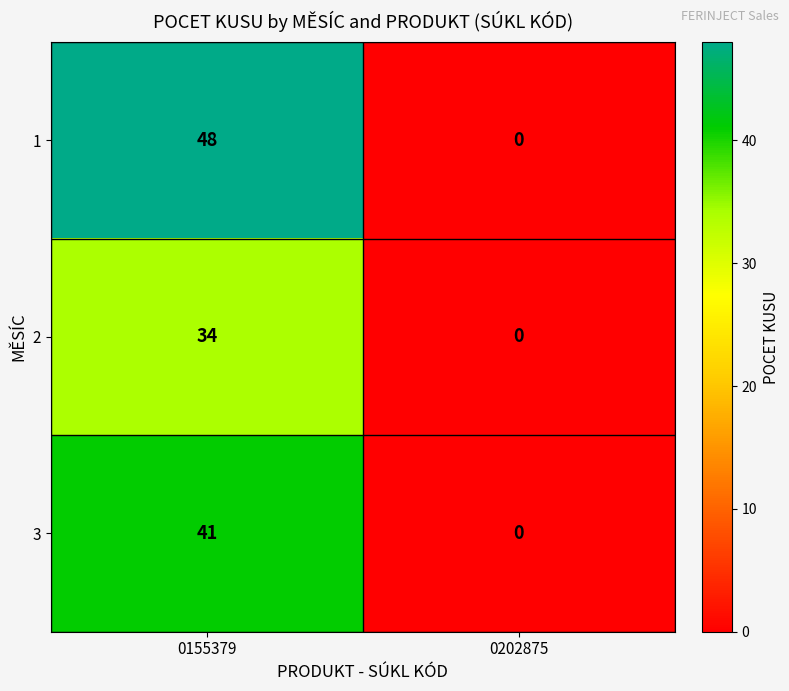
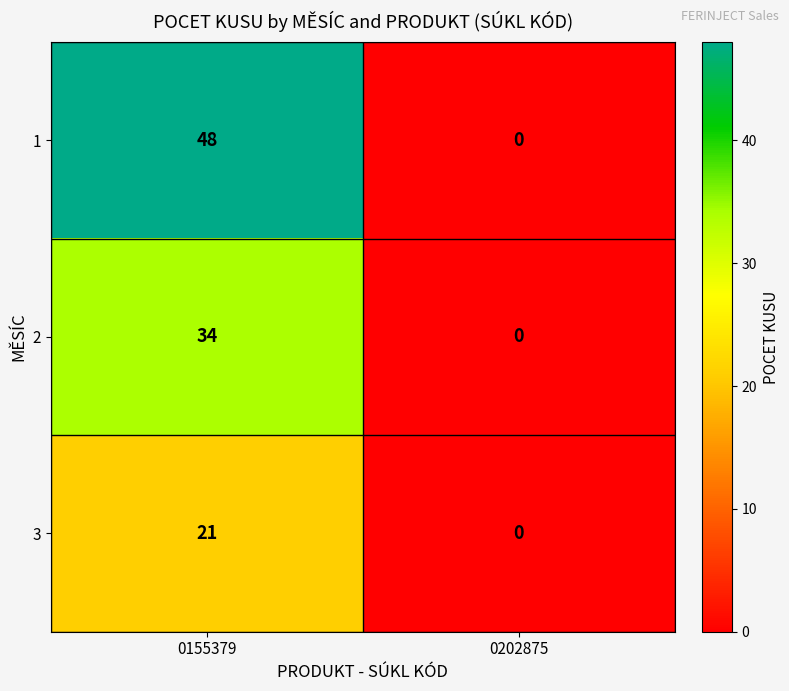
  {
    "1": {
      "0155379": 48,
      "0202875": 0
    },
    "2": {
      "0155379": 34,
      "0202875": 0
    },
    "3": {
-     "0155379": 41,
+     "0155379": 21,
      "0202875": 0
    }
  }
